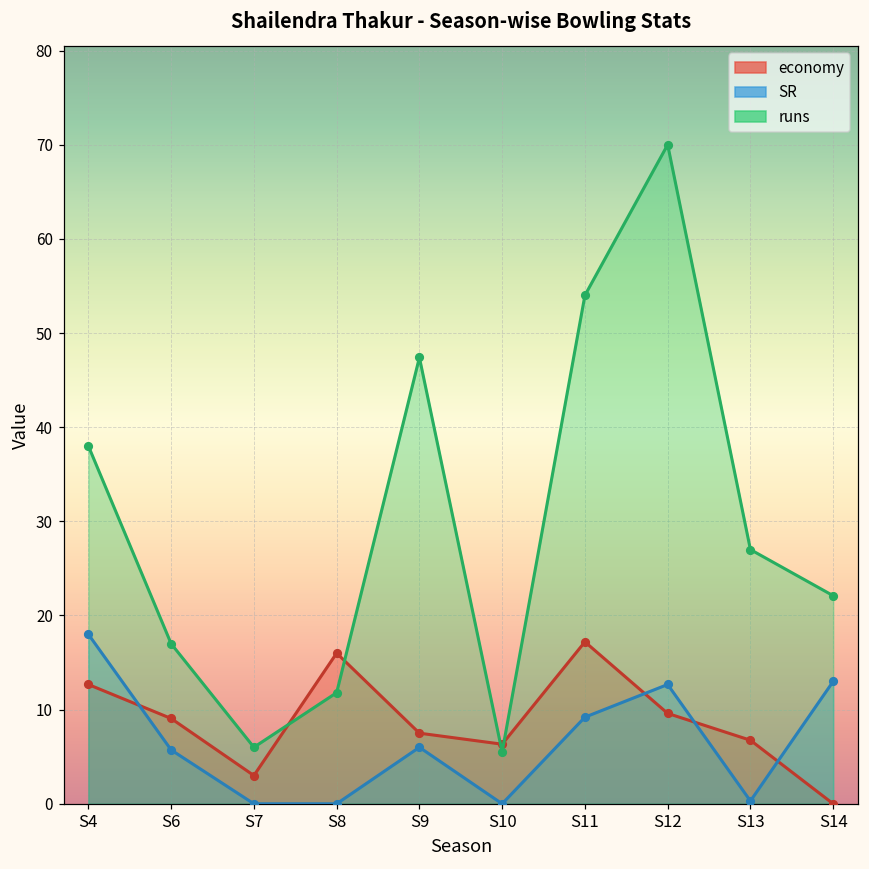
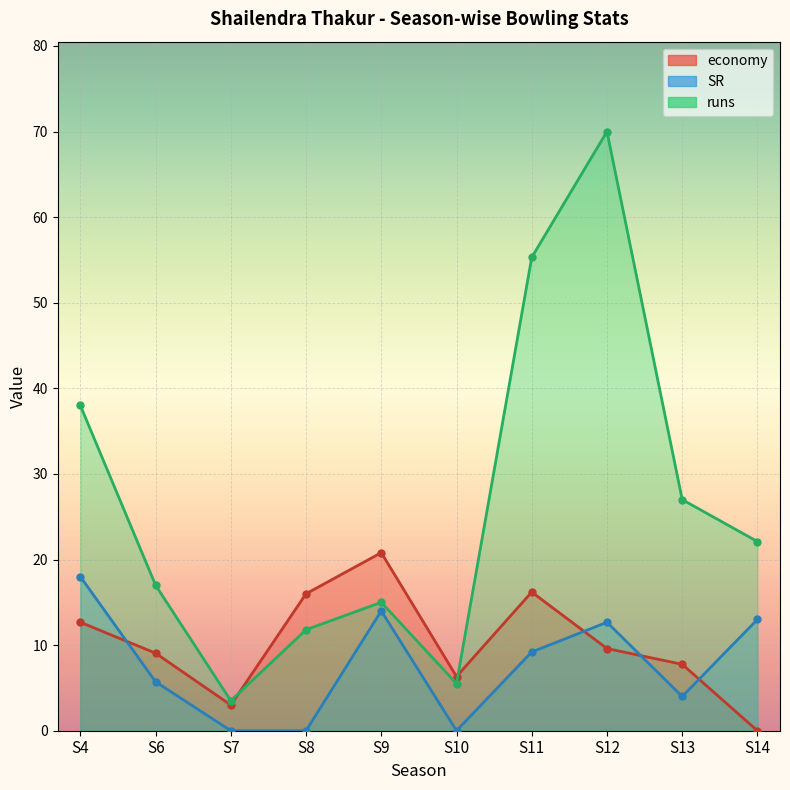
  {
    "economy": {
      "S4": 13,
      "S6": 9,
      "S7": 3,
      "S8": 16,
-     "S9": 8,
+     "S9": 21,
      "S10": 6,
-     "S11": 17,
+     "S11": 16,
      "S12": 10,
-     "S13": 7,
+     "S13": 8,
      "S14": 0
    },
    "SR": {
      "S4": 18,
      "S6": 6,
      "S7": 0,
      "S8": 0,
-     "S9": 6,
+     "S9": 14,
      "S10": 0,
      "S11": 9,
      "S12": 13,
-     "S13": 0,
+     "S13": 4,
      "S14": 13
    },
    "runs": {
      "S4": 38,
      "S6": 17,
-     "S7": 6,
+     "S7": 4,
      "S8": 12,
-     "S9": 47,
+     "S9": 15,
      "S10": 6,
-     "S11": 54,
+     "S11": 55,
      "S12": 70,
      "S13": 27,
      "S14": 22
    }
  }
